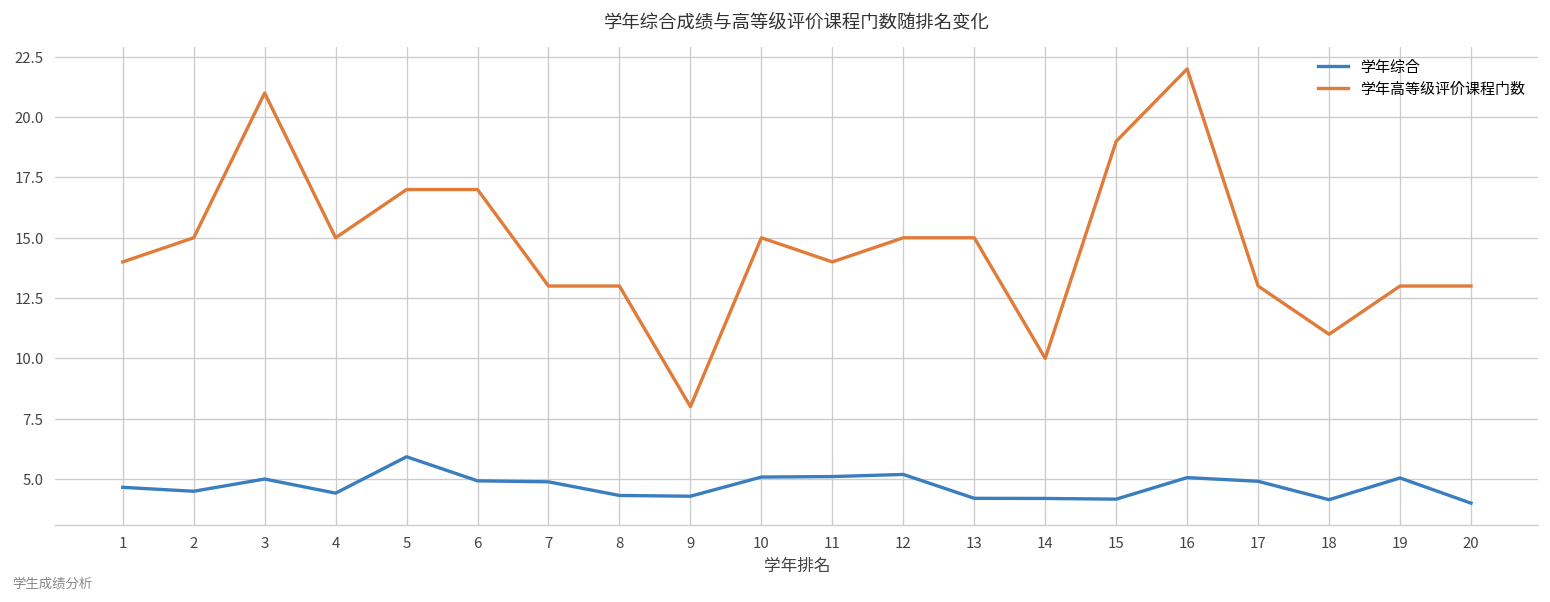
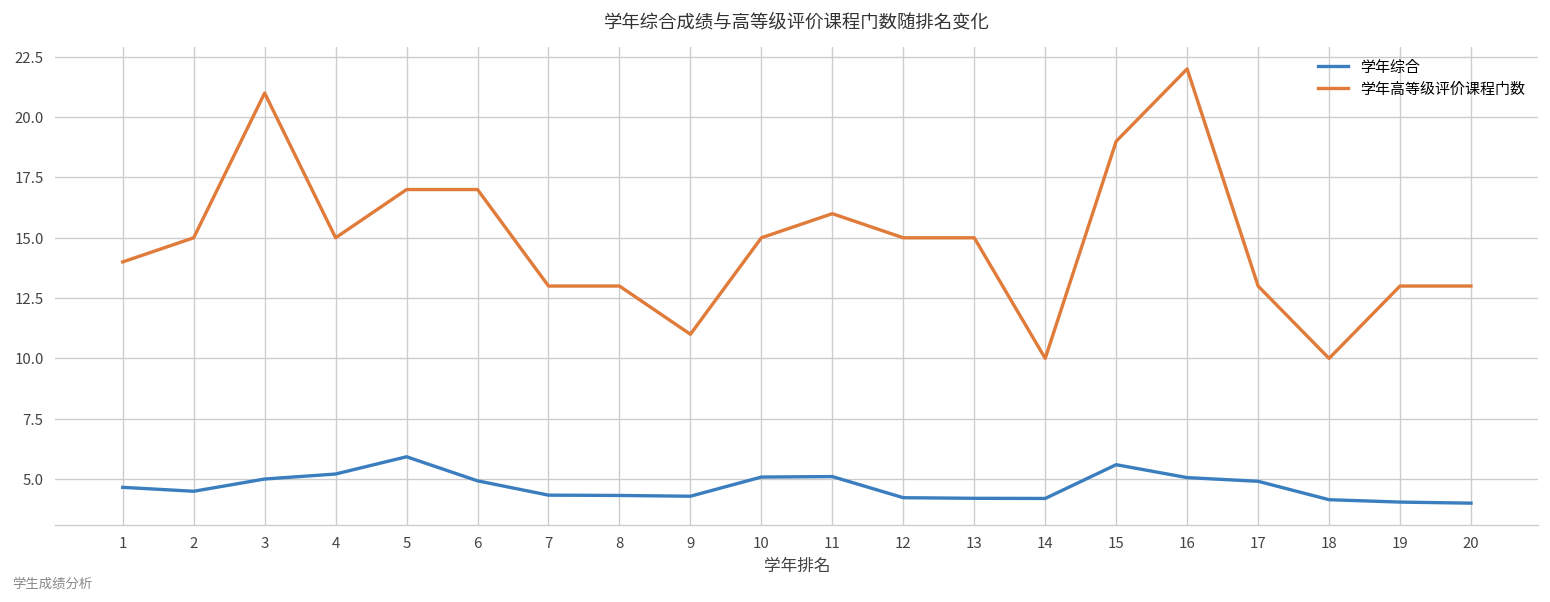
  {
    "学年综合": {
      "1": 4.7,
      "2": 4.5,
      "3": 5.0,
-     "4": 4.4,
+     "4": 5.2,
      "5": 5.9,
      "6": 4.9,
-     "7": 4.9,
+     "7": 4.3,
      "8": 4.3,
      "9": 4.3,
      "10": 5.1,
      "11": 5.1,
-     "12": 5.2,
+     "12": 4.2,
      "13": 4.2,
      "14": 4.2,
-     "15": 4.2,
+     "15": 5.6,
      "16": 5.1,
      "17": 4.9,
      "18": 4.1,
-     "19": 5.0,
+     "19": 4.0,
      "20": 4.0
    },
    "学年高等级评价课程门数": {
      "1": 14,
      "2": 15,
      "3": 21,
      "4": 15,
      "5": 17,
      "6": 17,
      "7": 13,
      "8": 13,
-     "9": 8,
+     "9": 11,
      "10": 15,
-     "11": 14,
+     "11": 16,
      "12": 15,
      "13": 15,
      "14": 10,
      "15": 19,
      "16": 22,
      "17": 13,
-     "18": 11,
+     "18": 10,
      "19": 13,
      "20": 13
    }
  }
